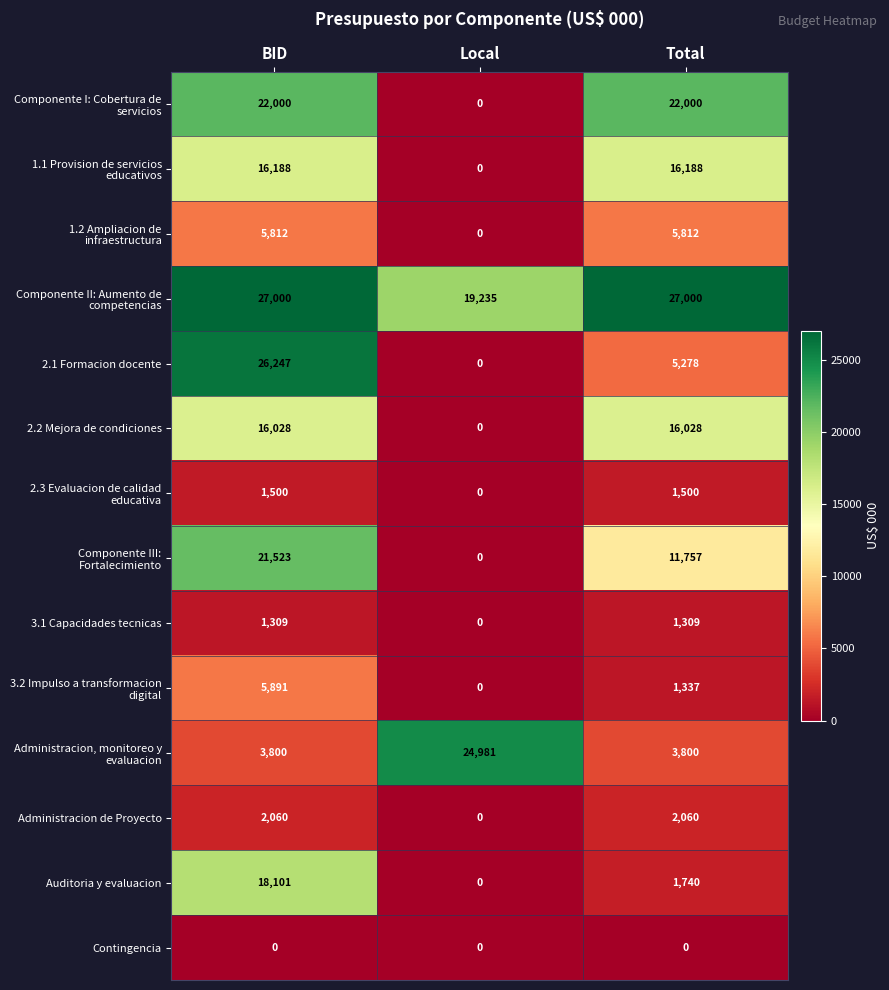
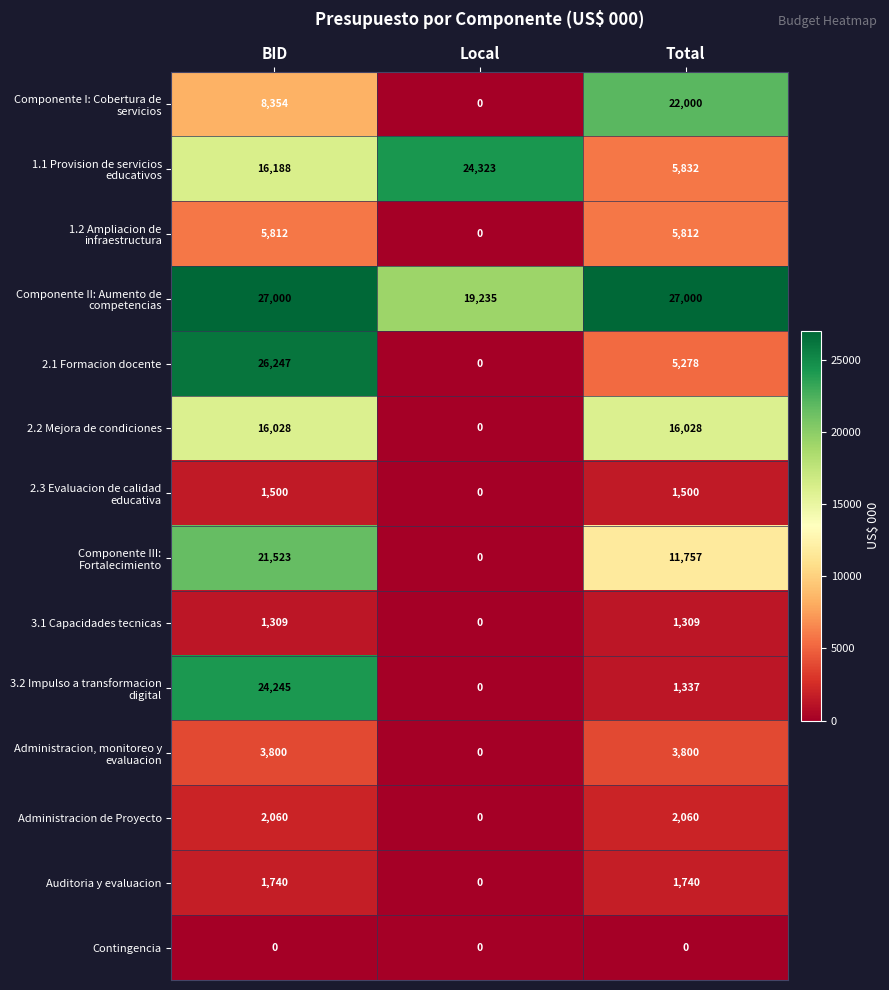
  {
    "Componente I: Cobertura de servicios": {
-     "BID": "22,000",
+     "BID": "8,354",
      "Local": "0",
      "Total": "22,000"
    },
    "1.1 Provision de servicios educativos": {
      "BID": "16,188",
-     "Local": "0",
-     "Total": "16,188"
+     "Local": "24,323",
+     "Total": "5,832"
    },
    "1.2 Ampliacion de infraestructura": {
      "BID": "5,812",
      "Local": "0",
      "Total": "5,812"
    },
    "Componente II: Aumento de competencias": {
      "BID": "27,000",
      "Local": "19,235",
      "Total": "27,000"
    },
    "2.1 Formacion docente": {
      "BID": "26,247",
      "Local": "0",
      "Total": "5,278"
    },
    "2.2 Mejora de condiciones": {
      "BID": "16,028",
      "Local": "0",
      "Total": "16,028"
    },
    "2.3 Evaluacion de calidad educativa": {
      "BID": "1,500",
      "Local": "0",
      "Total": "1,500"
    },
    "Componente III: Fortalecimiento": {
      "BID": "21,523",
      "Local": "0",
      "Total": "11,757"
    },
    "3.1 Capacidades tecnicas": {
      "BID": "1,309",
      "Local": "0",
      "Total": "1,309"
    },
    "3.2 Impulso a transformacion digital": {
-     "BID": "5,891",
+     "BID": "24,245",
      "Local": "0",
      "Total": "1,337"
    },
    "Administracion, monitoreo y evaluacion": {
      "BID": "3,800",
-     "Local": "24,981",
+     "Local": "0",
      "Total": "3,800"
    },
    "Administracion de Proyecto": {
      "BID": "2,060",
      "Local": "0",
      "Total": "2,060"
    },
    "Auditoria y evaluacion": {
-     "BID": "18,101",
+     "BID": "1,740",
      "Local": "0",
      "Total": "1,740"
    },
    "Contingencia": {
      "BID": "0",
      "Local": "0",
      "Total": "0"
    }
  }
